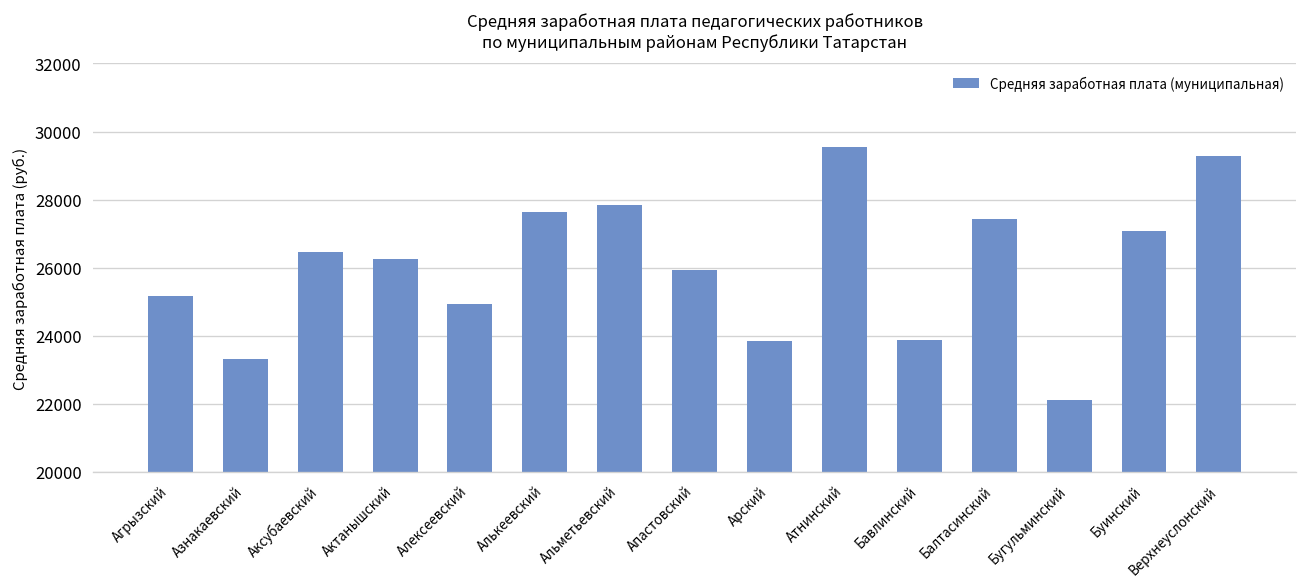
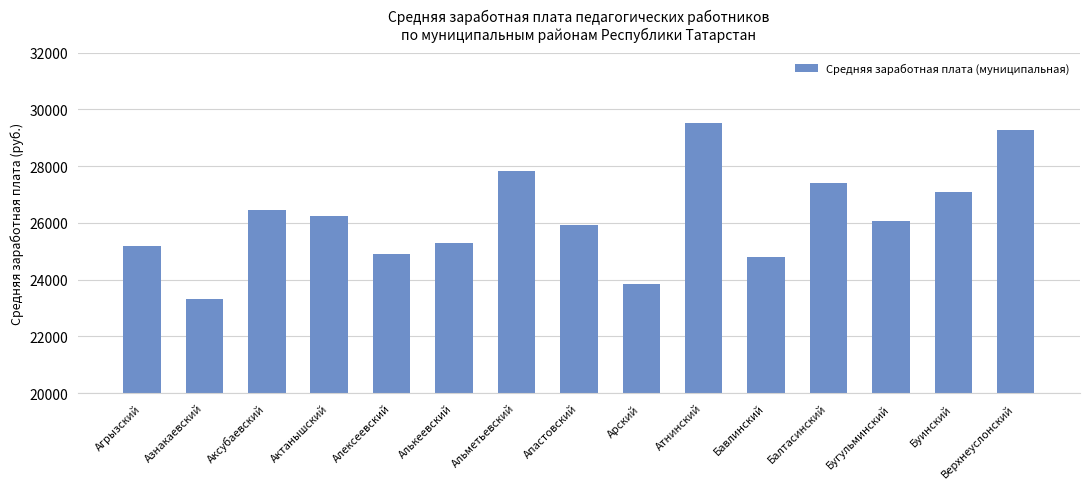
  {
    "Агрызский": 25200,
    "Азнакаевский": 23300,
    "Аксубаевский": 26500,
    "Актанышский": 26200,
    "Алексеевский": 24900,
-   "Алькеевский": 27600,
+   "Алькеевский": 25300,
    "Альметьевский": 27800,
    "Апастовский": 25900,
    "Арский": 23800,
    "Атнинский": 29500,
-   "Бавлинский": 23900,
+   "Бавлинский": 24800,
    "Балтасинский": 27400,
-   "Бугульминский": 22100,
+   "Бугульминский": 26100,
    "Буинский": 27100,
    "Верхнеуслонский": 29300
  }
